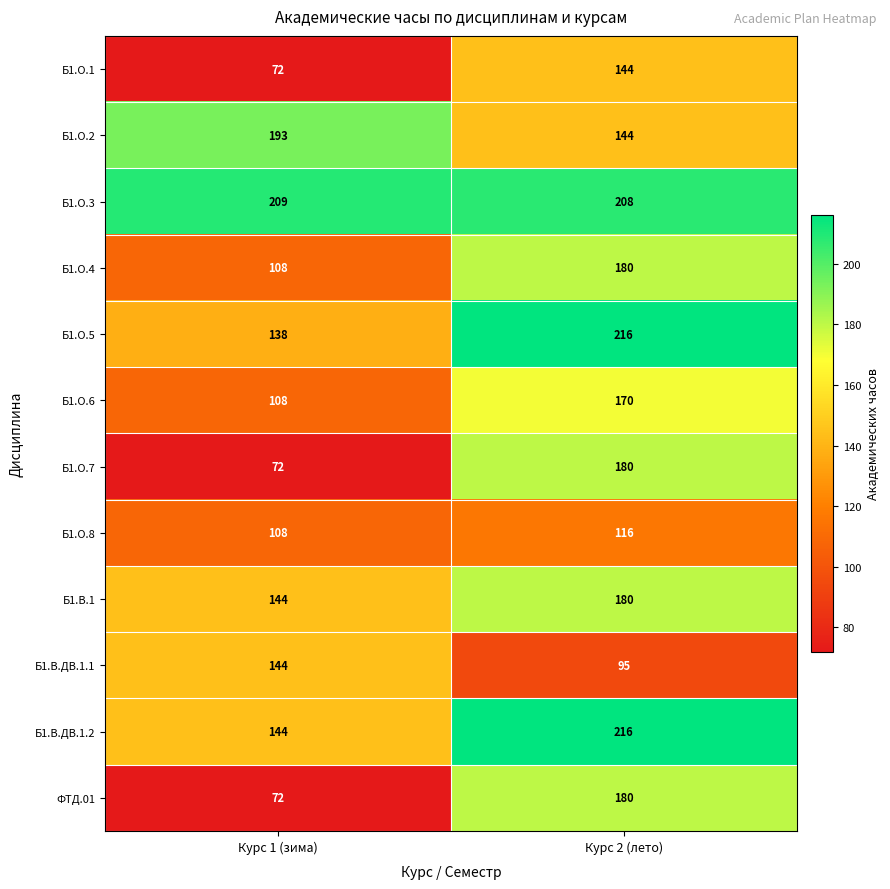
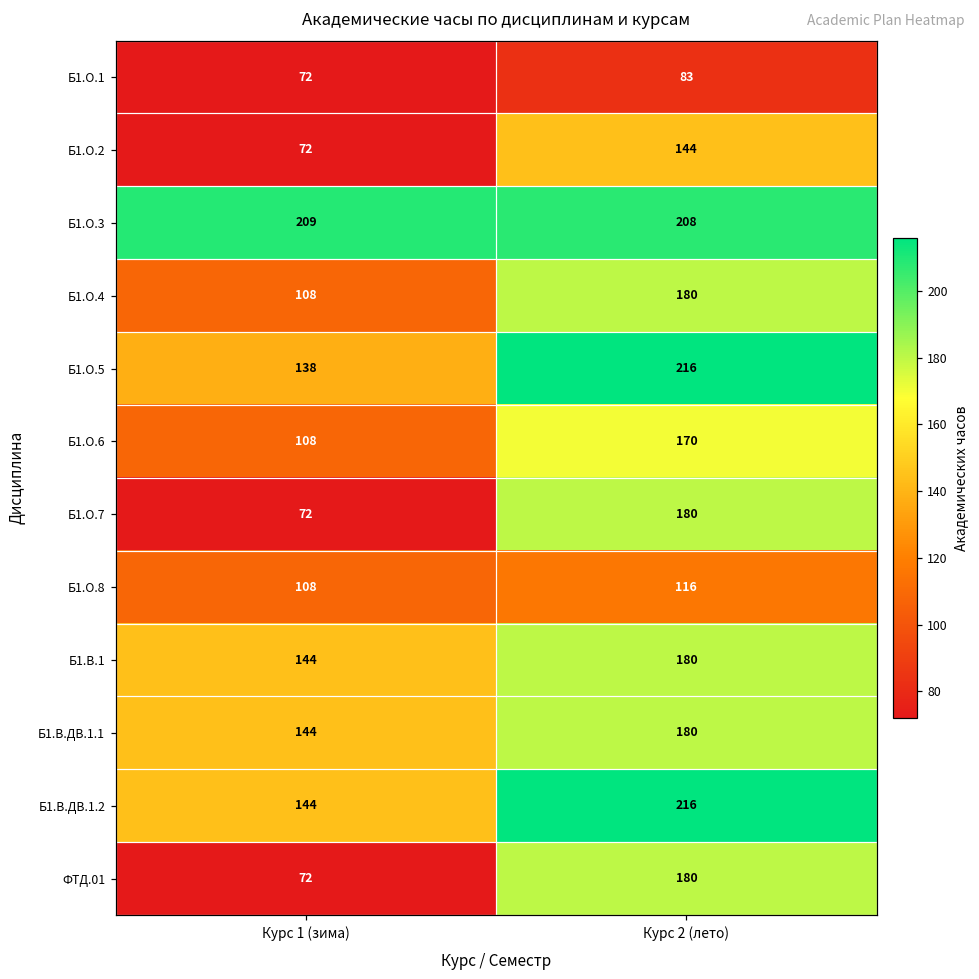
  {
    "Б1.О.1": {
      "Курс 1 (зима)": 72,
-     "Курс 2 (лето)": 144
+     "Курс 2 (лето)": 83
    },
    "Б1.О.2": {
-     "Курс 1 (зима)": 193,
+     "Курс 1 (зима)": 72,
      "Курс 2 (лето)": 144
    },
    "Б1.О.3": {
      "Курс 1 (зима)": 209,
      "Курс 2 (лето)": 208
    },
    "Б1.О.4": {
      "Курс 1 (зима)": 108,
      "Курс 2 (лето)": 180
    },
    "Б1.О.5": {
      "Курс 1 (зима)": 138,
      "Курс 2 (лето)": 216
    },
    "Б1.О.6": {
      "Курс 1 (зима)": 108,
      "Курс 2 (лето)": 170
    },
    "Б1.О.7": {
      "Курс 1 (зима)": 72,
      "Курс 2 (лето)": 180
    },
    "Б1.О.8": {
      "Курс 1 (зима)": 108,
      "Курс 2 (лето)": 116
    },
    "Б1.В.1": {
      "Курс 1 (зима)": 144,
      "Курс 2 (лето)": 180
    },
    "Б1.В.ДВ.1.1": {
      "Курс 1 (зима)": 144,
-     "Курс 2 (лето)": 95
+     "Курс 2 (лето)": 180
    },
    "Б1.В.ДВ.1.2": {
      "Курс 1 (зима)": 144,
      "Курс 2 (лето)": 216
    },
    "ФТД.01": {
      "Курс 1 (зима)": 72,
      "Курс 2 (лето)": 180
    }
  }
